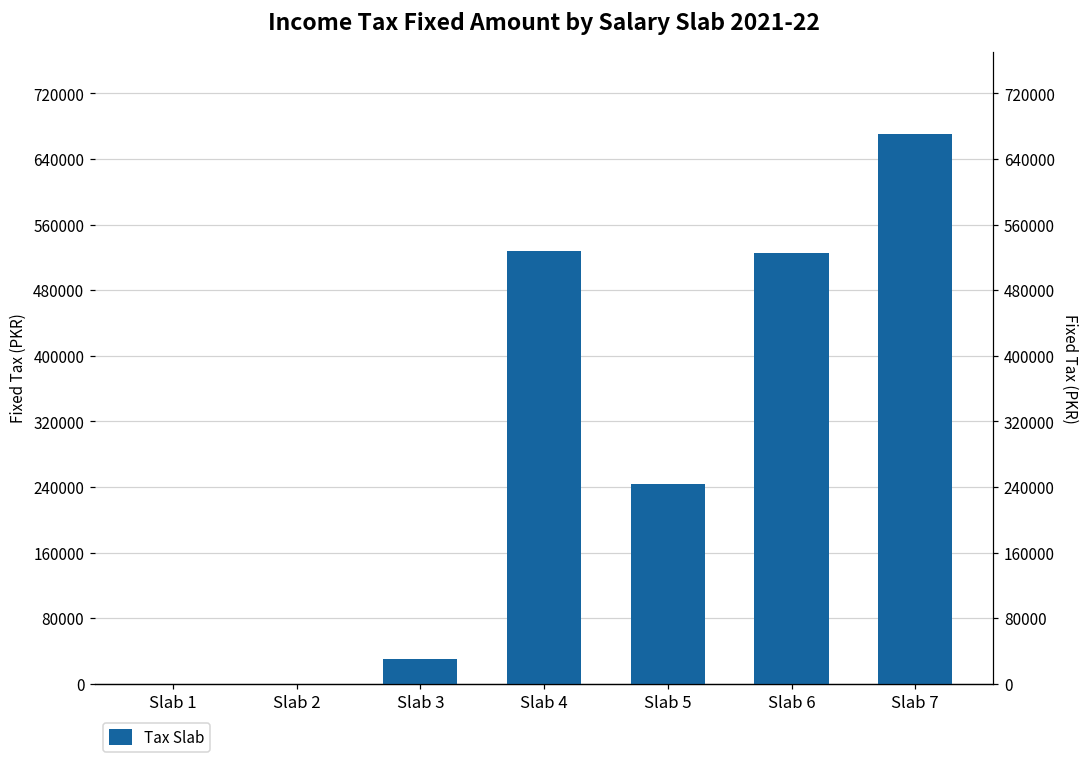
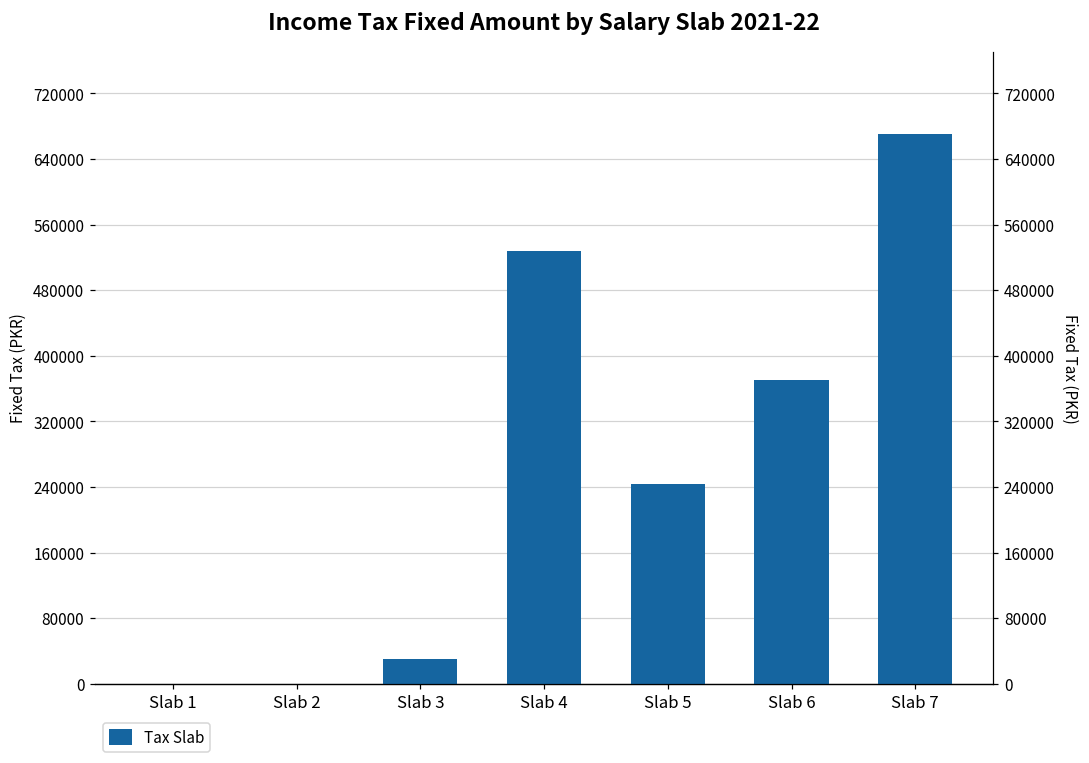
  {
    "Slab 1": 0,
    "Slab 2": 0,
    "Slab 3": 30000,
    "Slab 4": 530000,
    "Slab 5": 240000,
-   "Slab 6": 530000,
+   "Slab 6": 370000,
    "Slab 7": 670000
  }
